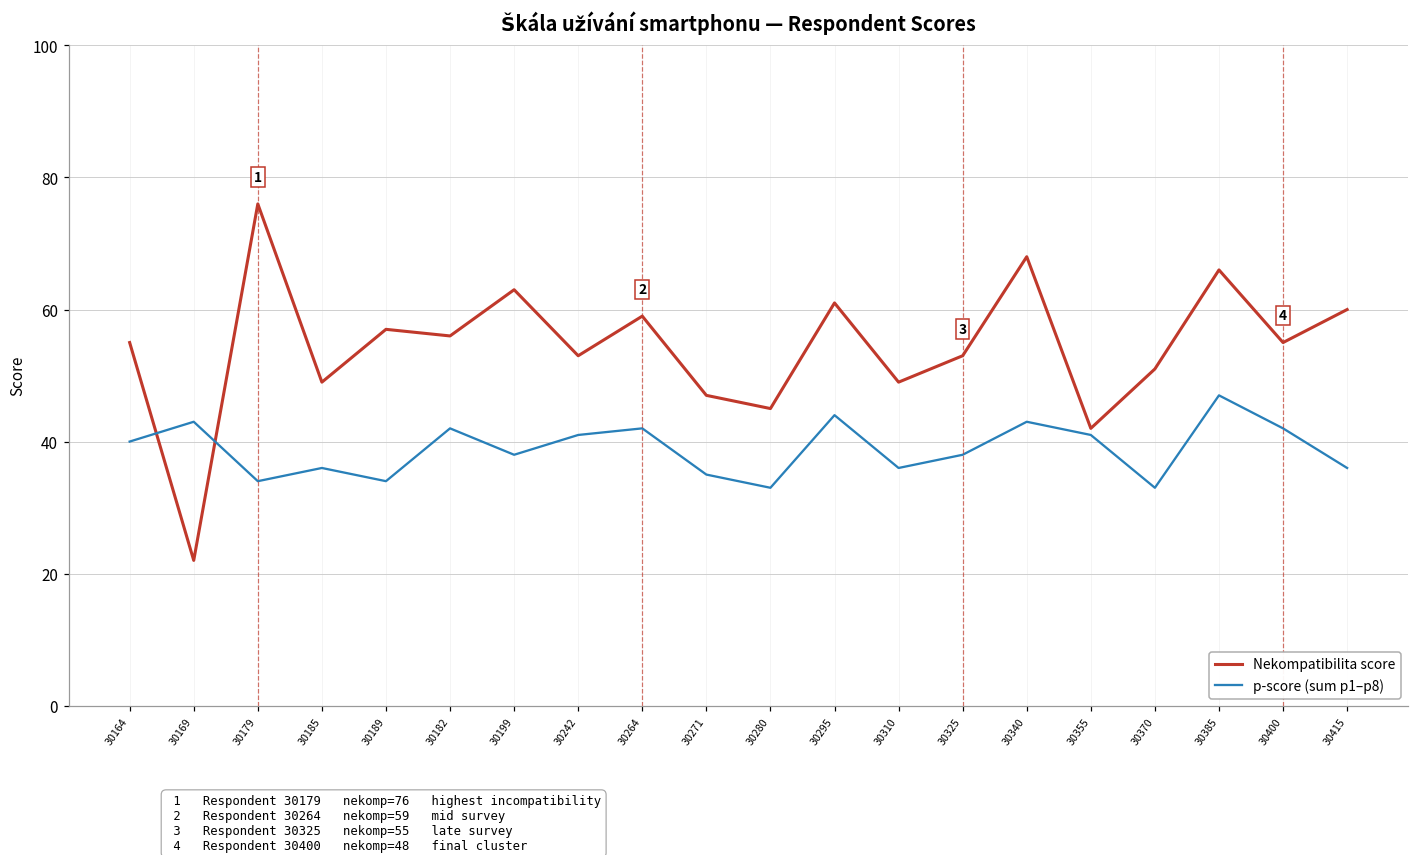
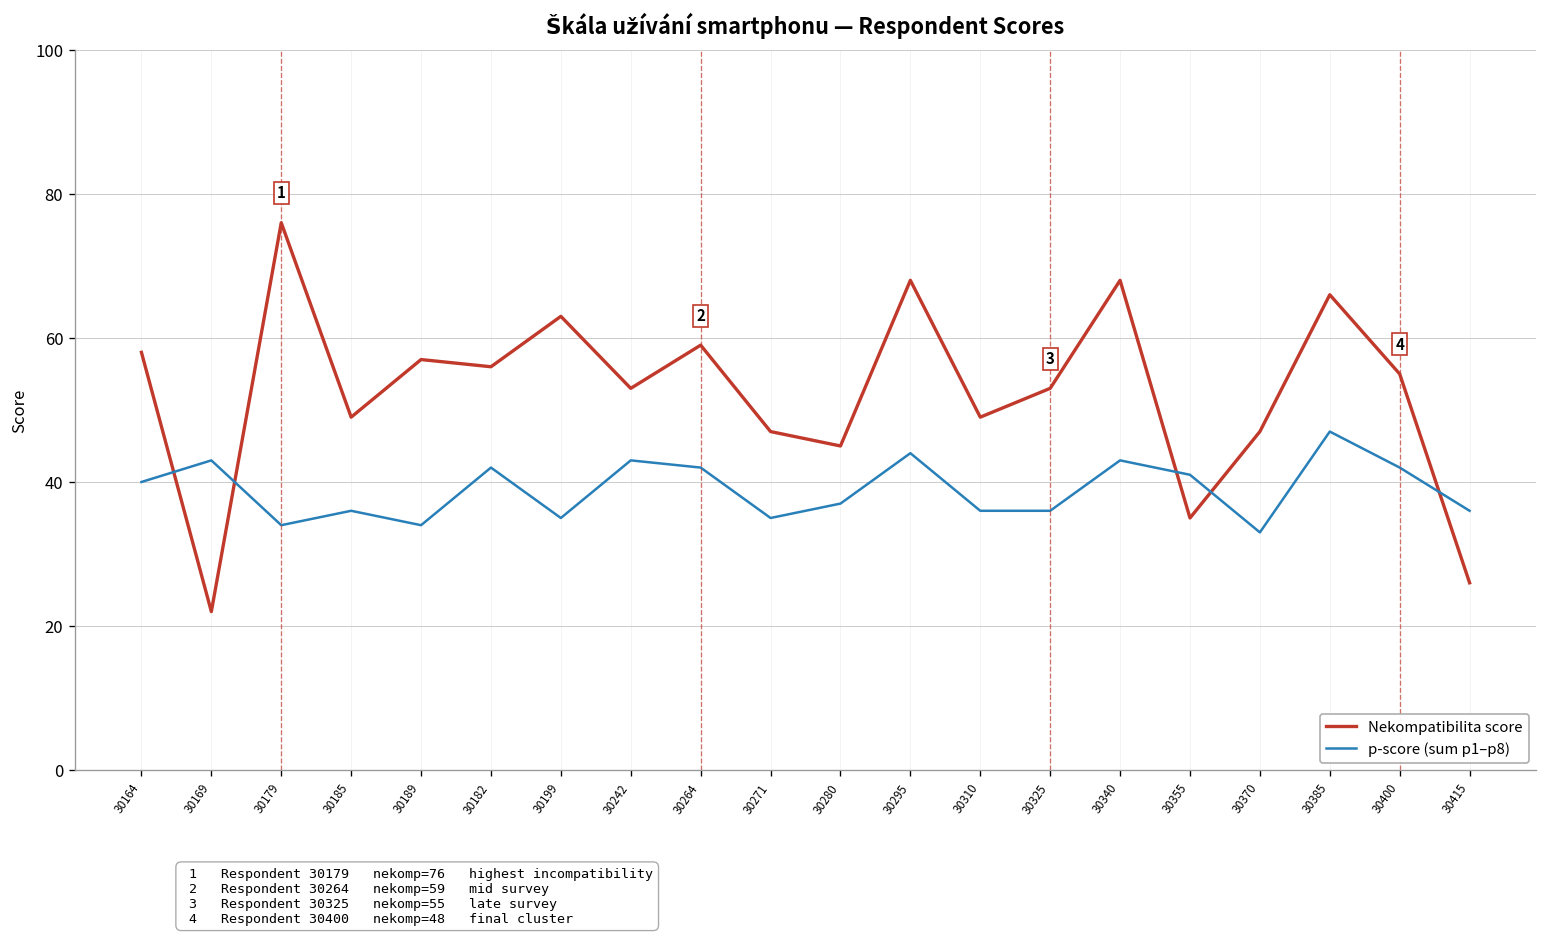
  {
    "Nekompatibilita score": {
-     "30164": 55,
+     "30164": 58,
      "30169": 22,
      "30185": 49,
      "30189": 57,
      "30182": 56,
      "30199": 63,
      "30242": 53,
      "30271": 47,
      "30280": 45,
-     "30295": 61,
+     "30295": 68,
      "30310": 49,
      "30340": 68,
-     "30355": 42,
-     "30370": 51,
+     "30355": 35,
+     "30370": 47,
      "30385": 66,
-     "30415": 60
+     "30415": 26
    },
    "p-score (sum p1–p8)": {
      "30164": 40,
      "30169": 43,
      "30179": 34,
      "30185": 36,
      "30189": 34,
      "30182": 42,
-     "30199": 38,
-     "30242": 41,
+     "30199": 35,
+     "30242": 43,
      "30264": 42,
      "30271": 35,
-     "30280": 33,
+     "30280": 37,
      "30295": 44,
      "30310": 36,
-     "30325": 38,
+     "30325": 36,
      "30340": 43,
      "30355": 41,
      "30370": 33,
      "30385": 47,
      "30400": 42,
      "30415": 36
    }
  }
